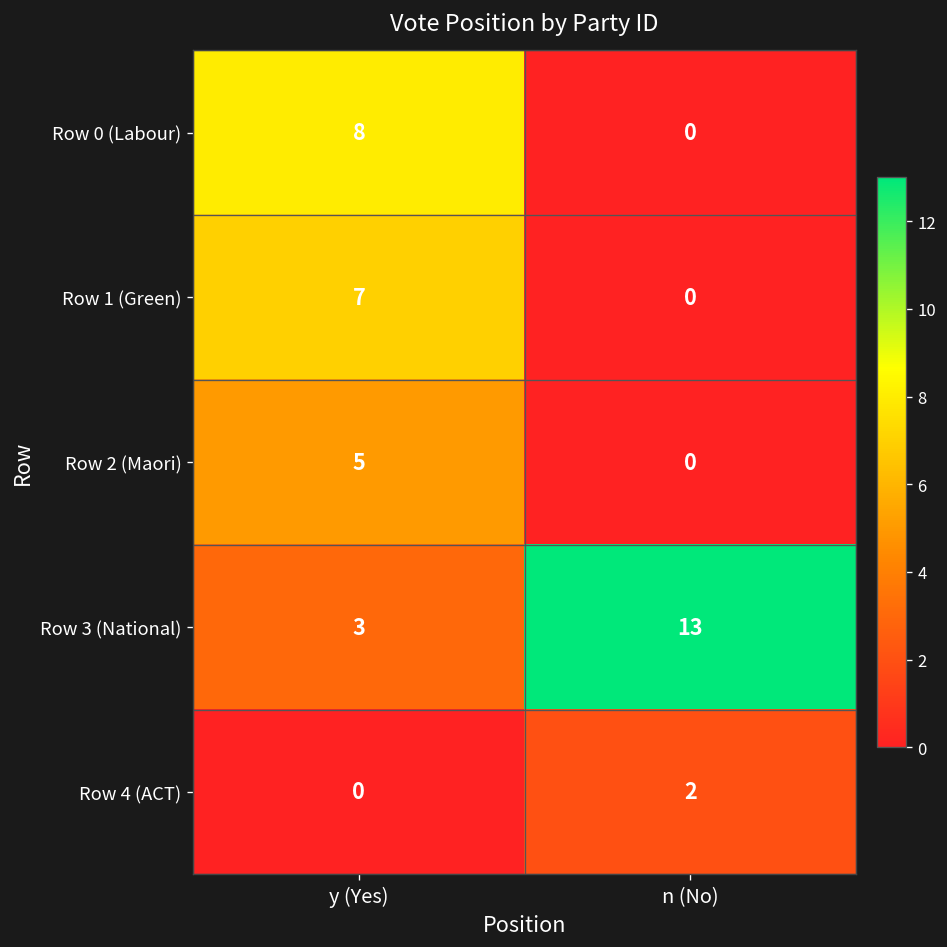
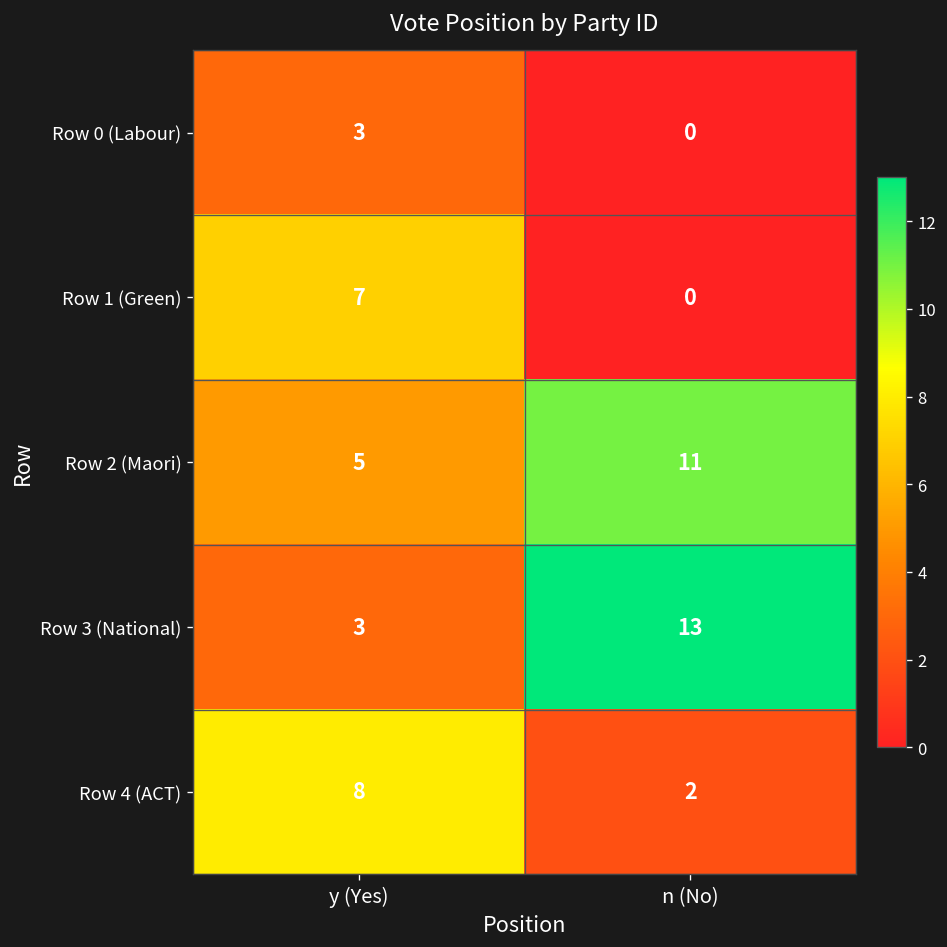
  {
    "Row 0 (Labour)": {
-     "y (Yes)": 8,
+     "y (Yes)": 3,
      "n (No)": 0
    },
    "Row 1 (Green)": {
      "y (Yes)": 7,
      "n (No)": 0
    },
    "Row 2 (Maori)": {
      "y (Yes)": 5,
-     "n (No)": 0
+     "n (No)": 11
    },
    "Row 3 (National)": {
      "y (Yes)": 3,
      "n (No)": 13
    },
    "Row 4 (ACT)": {
-     "y (Yes)": 0,
+     "y (Yes)": 8,
      "n (No)": 2
    }
  }
